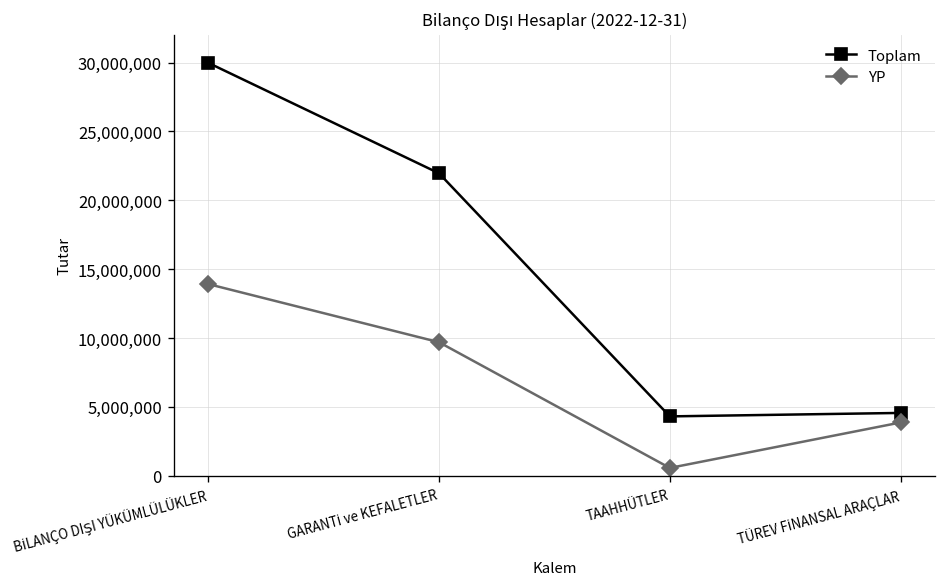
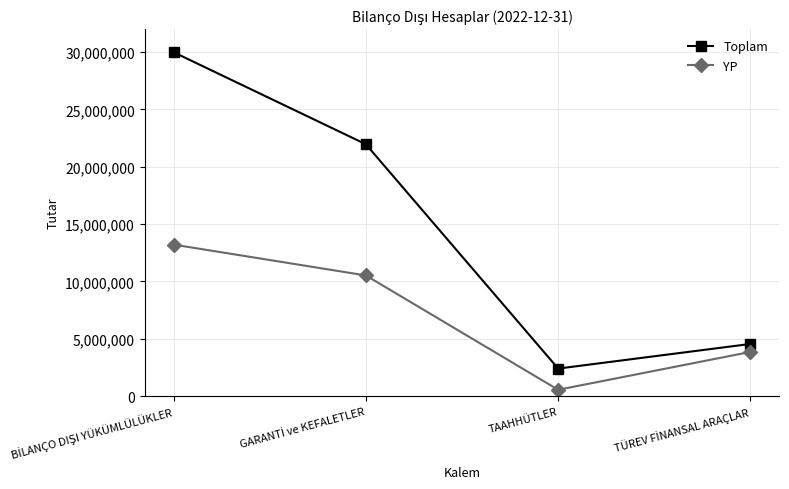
  {
    "Toplam": {
      "BİLANÇO DIŞI YÜKÜMLÜLÜKLER": "30,000,000",
      "GARANTİ ve KEFALETLER": "22,000,000",
-     "TAAHHÜTLER": "4,300,000",
+     "TAAHHÜTLER": "2,400,000",
      "TÜREV FİNANSAL ARAÇLAR": "4,600,000"
    },
    "YP": {
-     "BİLANÇO DIŞI YÜKÜMLÜLÜKLER": "13,900,000",
-     "GARANTİ ve KEFALETLER": "9,700,000",
+     "BİLANÇO DIŞI YÜKÜMLÜLÜKLER": "13,200,000",
+     "GARANTİ ve KEFALETLER": "10,500,000",
      "TAAHHÜTLER": "600,000",
      "TÜREV FİNANSAL ARAÇLAR": "3,900,000"
    }
  }
